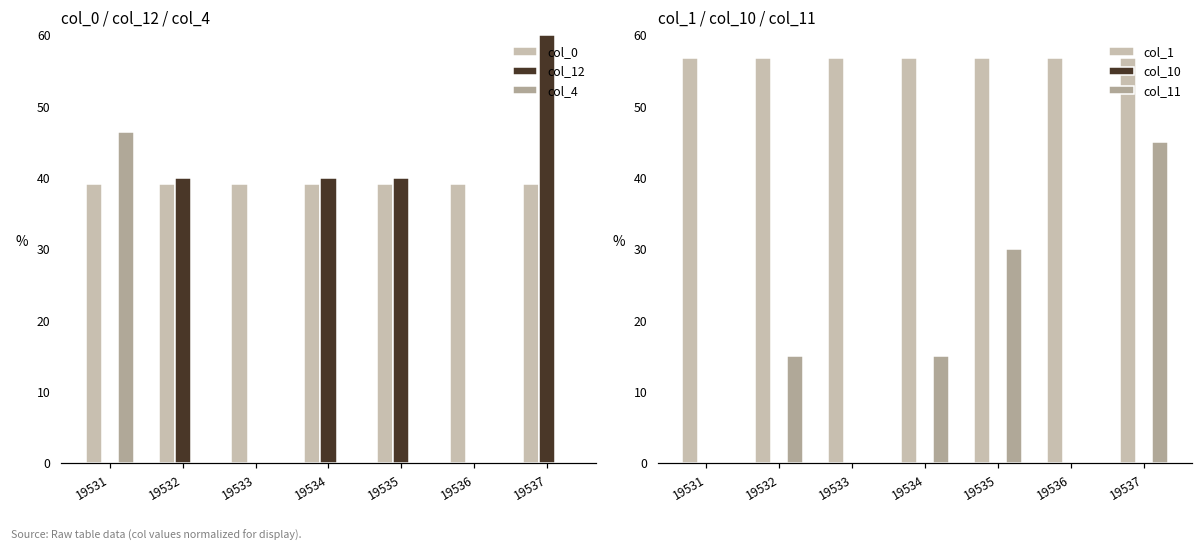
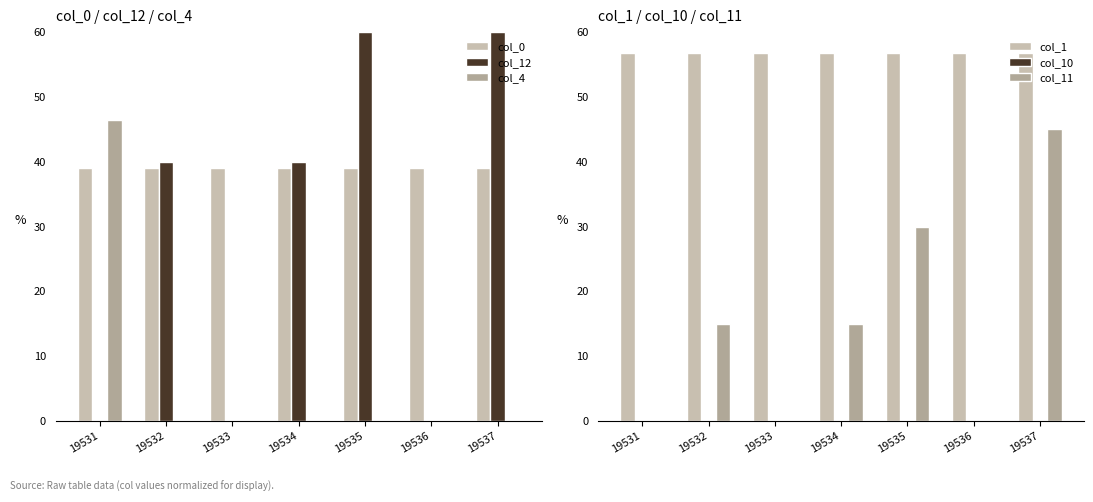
  {
    "col_0 / col_12 / col_4": {
      "col_12": {
        "19531": 0,
        "19532": 40,
        "19533": 0,
        "19534": 40,
-       "19535": 40,
+       "19535": 60,
        "19536": 0,
        "19537": 60
      }
    },
    "col_1 / col_10 / col_11": {
      "col_10": {
        "19531": 0,
        "19532": 0,
        "19533": 0,
        "19534": 0,
        "19535": 0,
        "19536": 0,
        "19537": 0
      }
    }
  }
